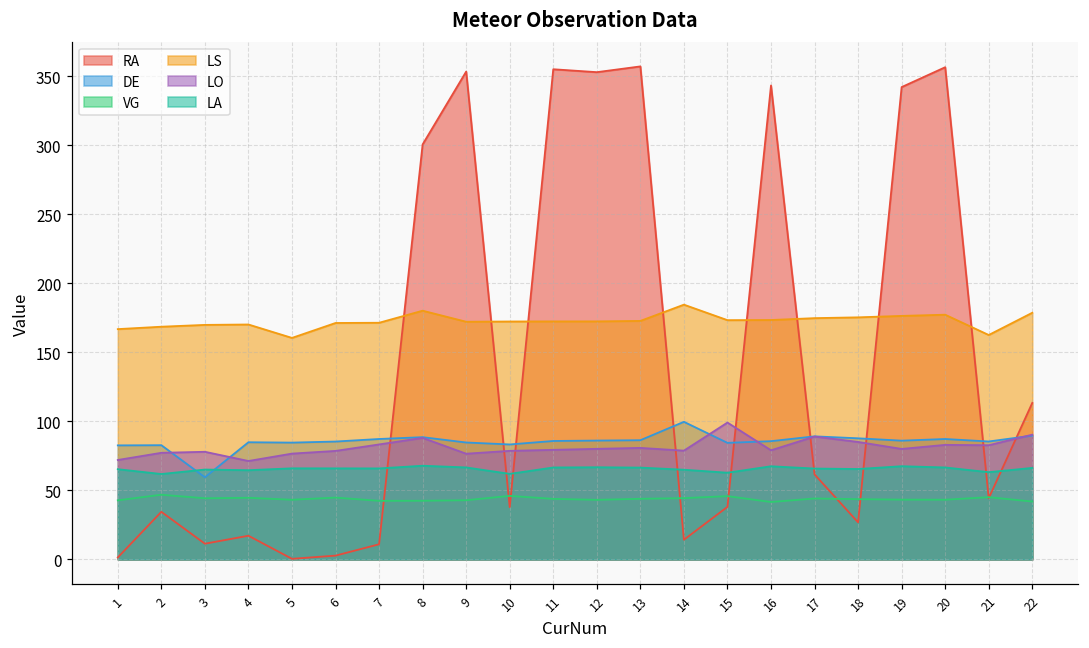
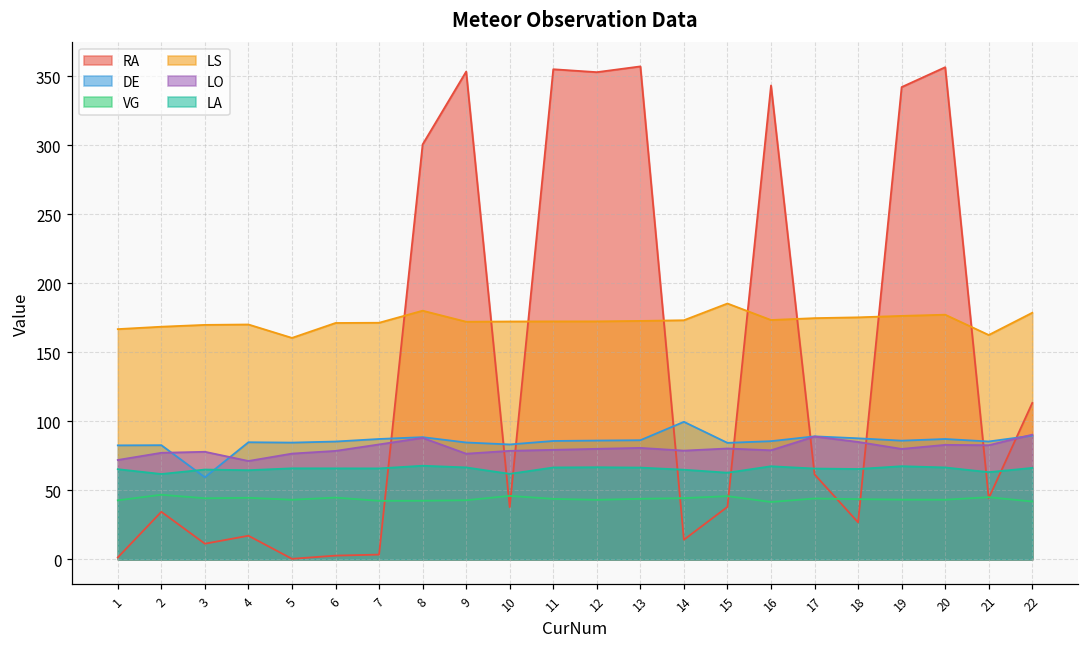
  {
    "RA": {
      "1": 1,
      "2": 34,
      "3": 11,
      "4": 17,
      "5": 0,
      "6": 3,
-     "7": 11,
+     "7": 3,
      "8": 301,
      "9": 353,
      "10": 38,
      "11": 355,
      "12": 353,
      "13": 357,
      "14": 14,
      "15": 38,
      "16": 343,
      "17": 62,
      "18": 27,
      "19": 342,
      "20": 357,
      "22": 113
    },
    "DE": {
      "1": 83,
      "2": 83,
      "3": 59,
      "4": 85,
      "5": 85,
      "6": 85,
      "7": 87,
      "9": 85,
      "10": 83,
      "11": 86,
      "12": 86,
      "13": 86,
      "14": 100,
      "15": 84,
      "16": 86,
      "18": 88,
      "19": 86,
      "20": 87,
      "21": 85
    },
    "LS": {
      "1": 167,
      "2": 169,
      "3": 170,
      "4": 170,
      "5": 160,
      "6": 171,
      "7": 171,
      "8": 180,
      "9": 172,
      "10": 172,
      "11": 172,
      "12": 172,
      "13": 173,
-     "14": 185,
-     "15": 173,
+     "14": 173,
+     "15": 185,
      "16": 173,
      "17": 175,
      "18": 175,
      "19": 176,
      "20": 177,
      "21": 163,
      "22": 179
    },
    "LO": {
      "1": 72,
      "2": 77,
      "3": 78,
      "4": 71,
      "5": 77,
      "6": 79,
      "7": 83,
      "9": 77,
      "10": 79,
      "11": 79,
      "12": 80,
      "13": 81,
      "14": 79,
-     "15": 99,
+     "15": 80,
      "16": 79,
      "18": 85,
      "19": 80,
      "20": 83,
      "21": 83
    }
  }
